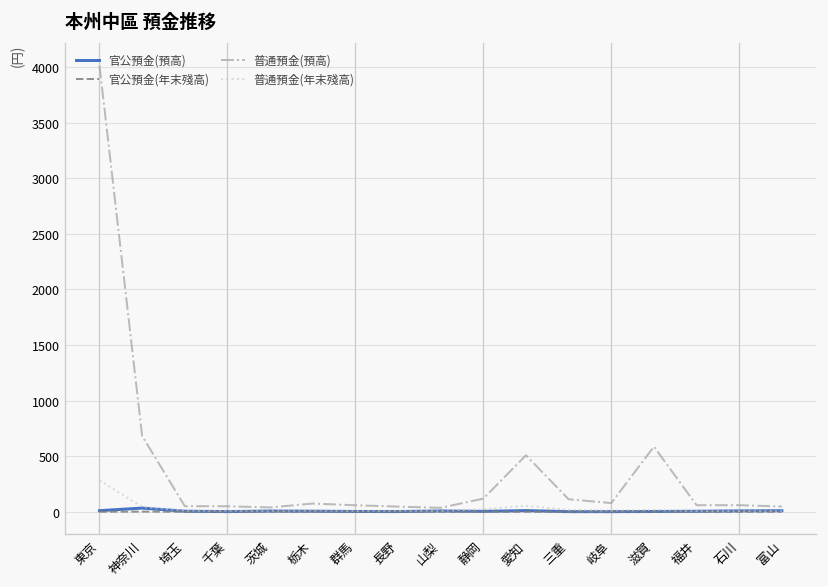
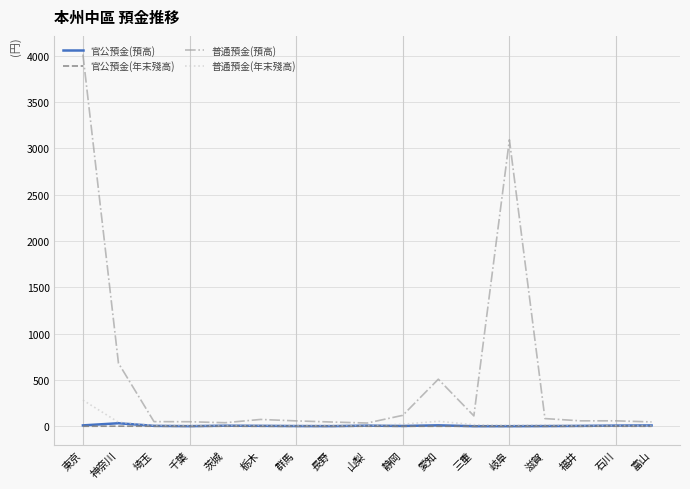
  {
    "官公預金(年末殘高)": {
      "神奈川": 0
    },
    "普通預金(預高)": {
      "東京": 4000,
      "神奈川": 700,
      "埼玉": 100,
      "千葉": 0,
      "茨城": 0,
      "栃木": 100,
      "群馬": 100,
      "長野": 0,
      "山梨": 0,
      "静岡": 100,
      "愛知": 500,
      "三重": 100,
-     "岐阜": 100,
-     "滋賀": 600,
+     "岐阜": 3100,
+     "滋賀": 100,
      "福井": 100,
      "石川": 100,
      "富山": 0
    },
    "普通預金(年末殘高)": {
      "東京": 300,
      "愛知": 100
    }
  }
